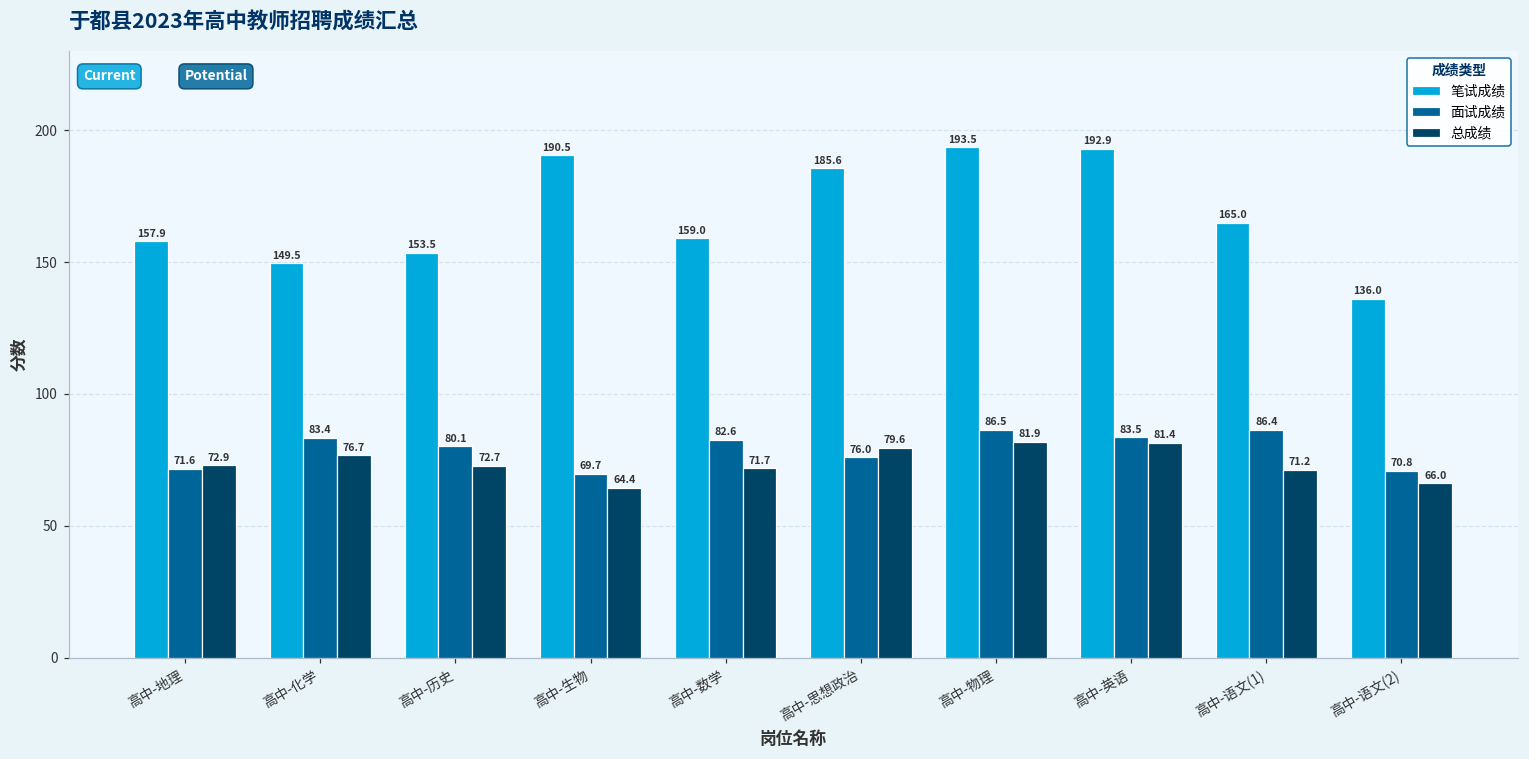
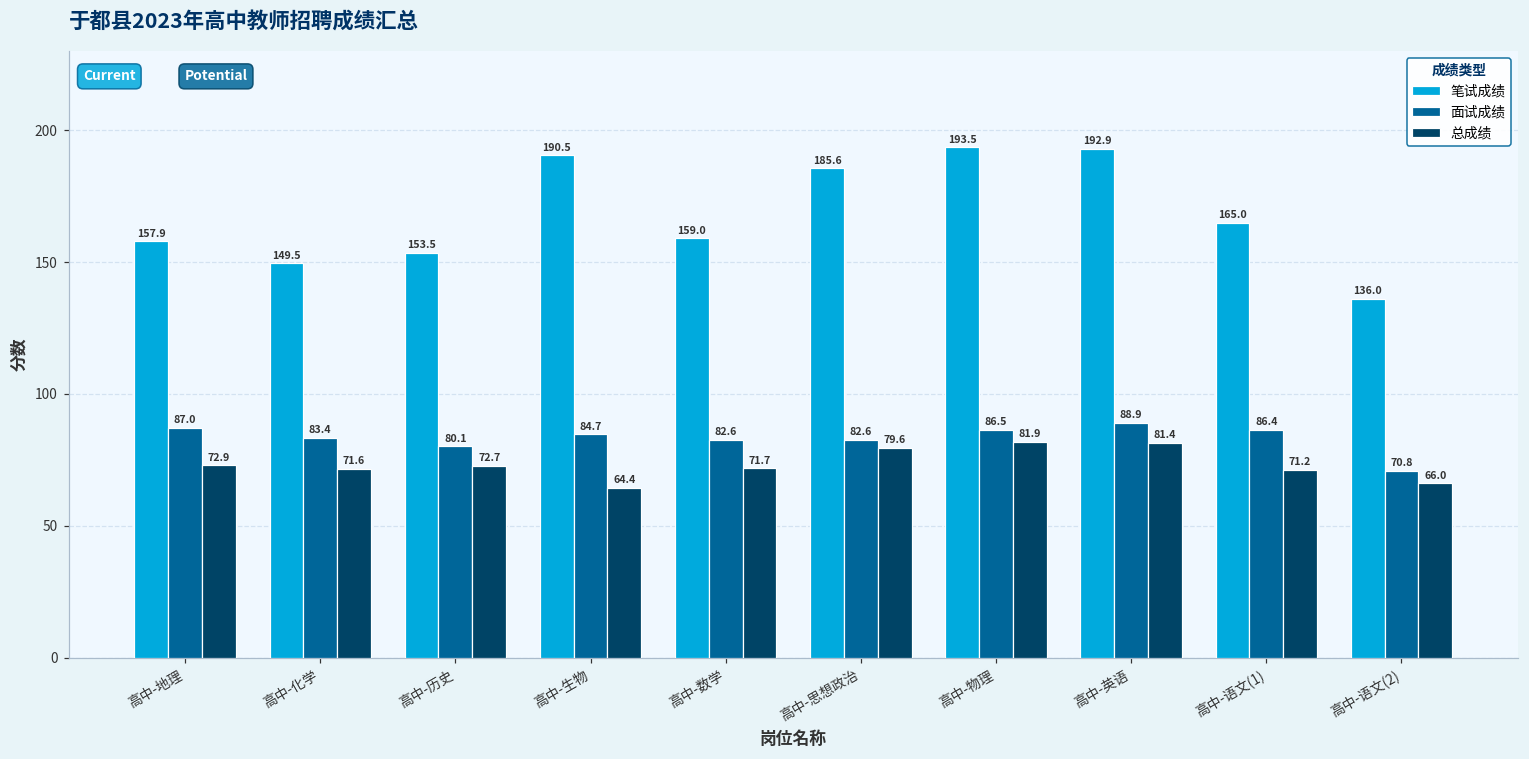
  {
    "笔试成绩": {
      "高中-地理": 157.9,
      "高中-化学": 149.5,
      "高中-历史": 153.5,
      "高中-生物": 190.5,
      "高中-数学": 159.0,
      "高中-思想政治": 185.6,
      "高中-物理": 193.5,
      "高中-英语": 192.9,
      "高中-语文(1)": 165.0,
      "高中-语文(2)": 136.0
    },
    "面试成绩": {
-     "高中-地理": 71.6,
+     "高中-地理": 87.0,
      "高中-化学": 83.4,
      "高中-历史": 80.1,
-     "高中-生物": 69.7,
+     "高中-生物": 84.7,
      "高中-数学": 82.6,
-     "高中-思想政治": 76.0,
+     "高中-思想政治": 82.6,
      "高中-物理": 86.5,
-     "高中-英语": 83.5,
+     "高中-英语": 88.9,
      "高中-语文(1)": 86.4,
      "高中-语文(2)": 70.8
    },
    "总成绩": {
      "高中-地理": 72.9,
-     "高中-化学": 76.7,
+     "高中-化学": 71.6,
      "高中-历史": 72.7,
      "高中-生物": 64.4,
      "高中-数学": 71.7,
      "高中-思想政治": 79.6,
      "高中-物理": 81.9,
      "高中-英语": 81.4,
      "高中-语文(1)": 71.2,
      "高中-语文(2)": 66.0
    }
  }
